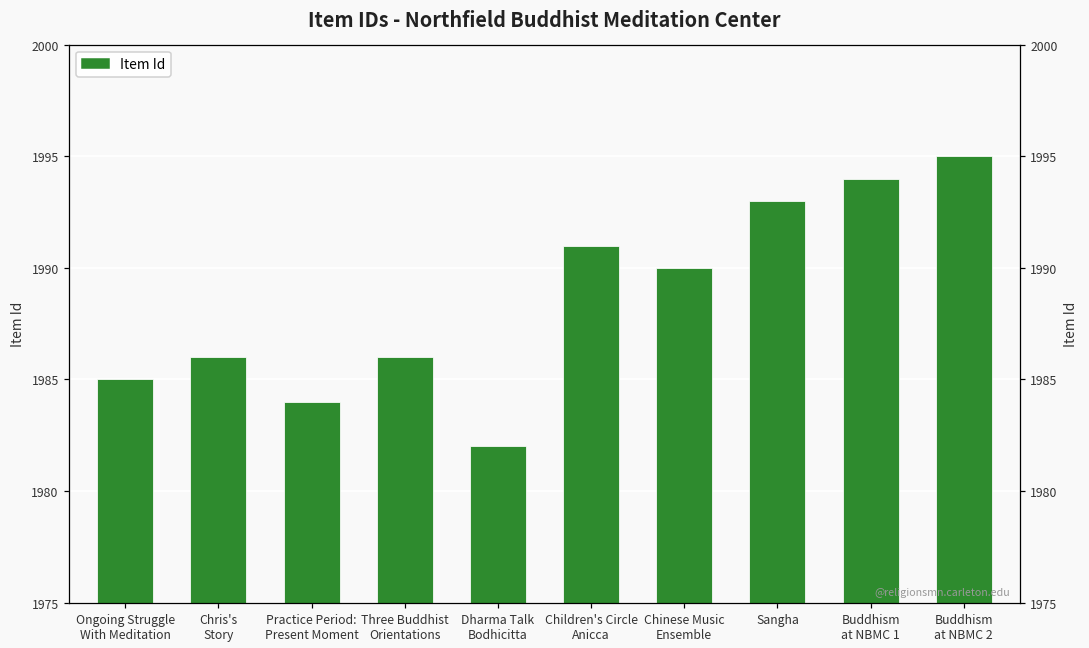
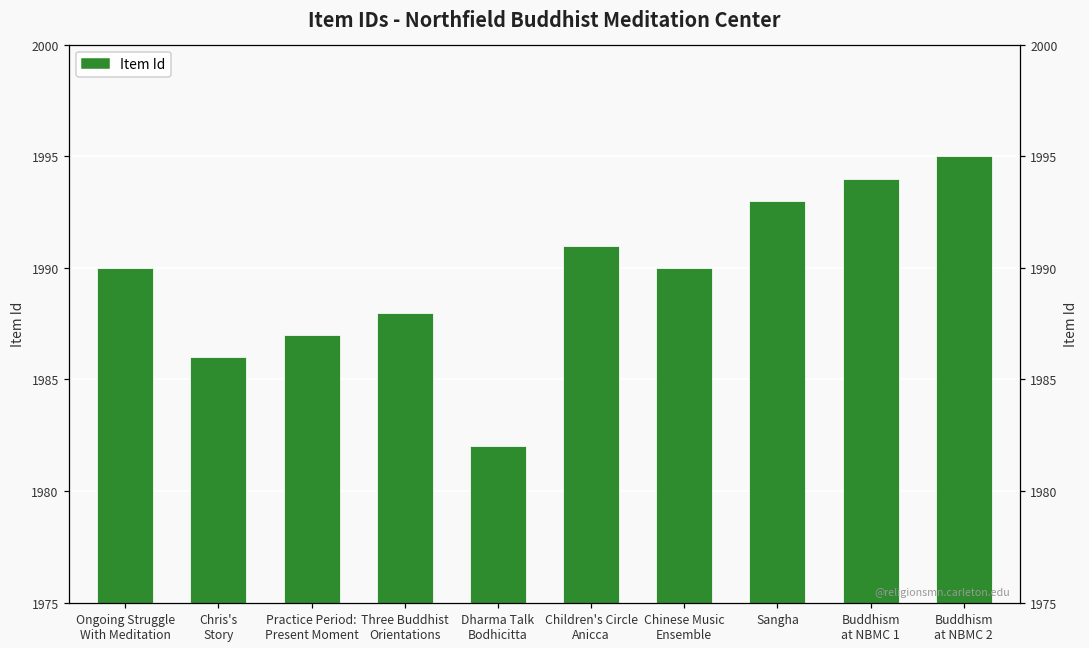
  {
-   "Ongoing Struggle With Meditation": 1985,
+   "Ongoing Struggle With Meditation": 1990,
    "Chris's Story": 1986,
-   "Practice Period: Present Moment": 1984,
-   "Three Buddhist Orientations": 1986,
+   "Practice Period: Present Moment": 1987,
+   "Three Buddhist Orientations": 1988,
    "Dharma Talk Bodhicitta": 1982,
    "Children's Circle Anicca": 1991,
    "Chinese Music Ensemble": 1990,
    "Sangha": 1993,
    "Buddhism at NBMC 1": 1994,
    "Buddhism at NBMC 2": 1995
  }
